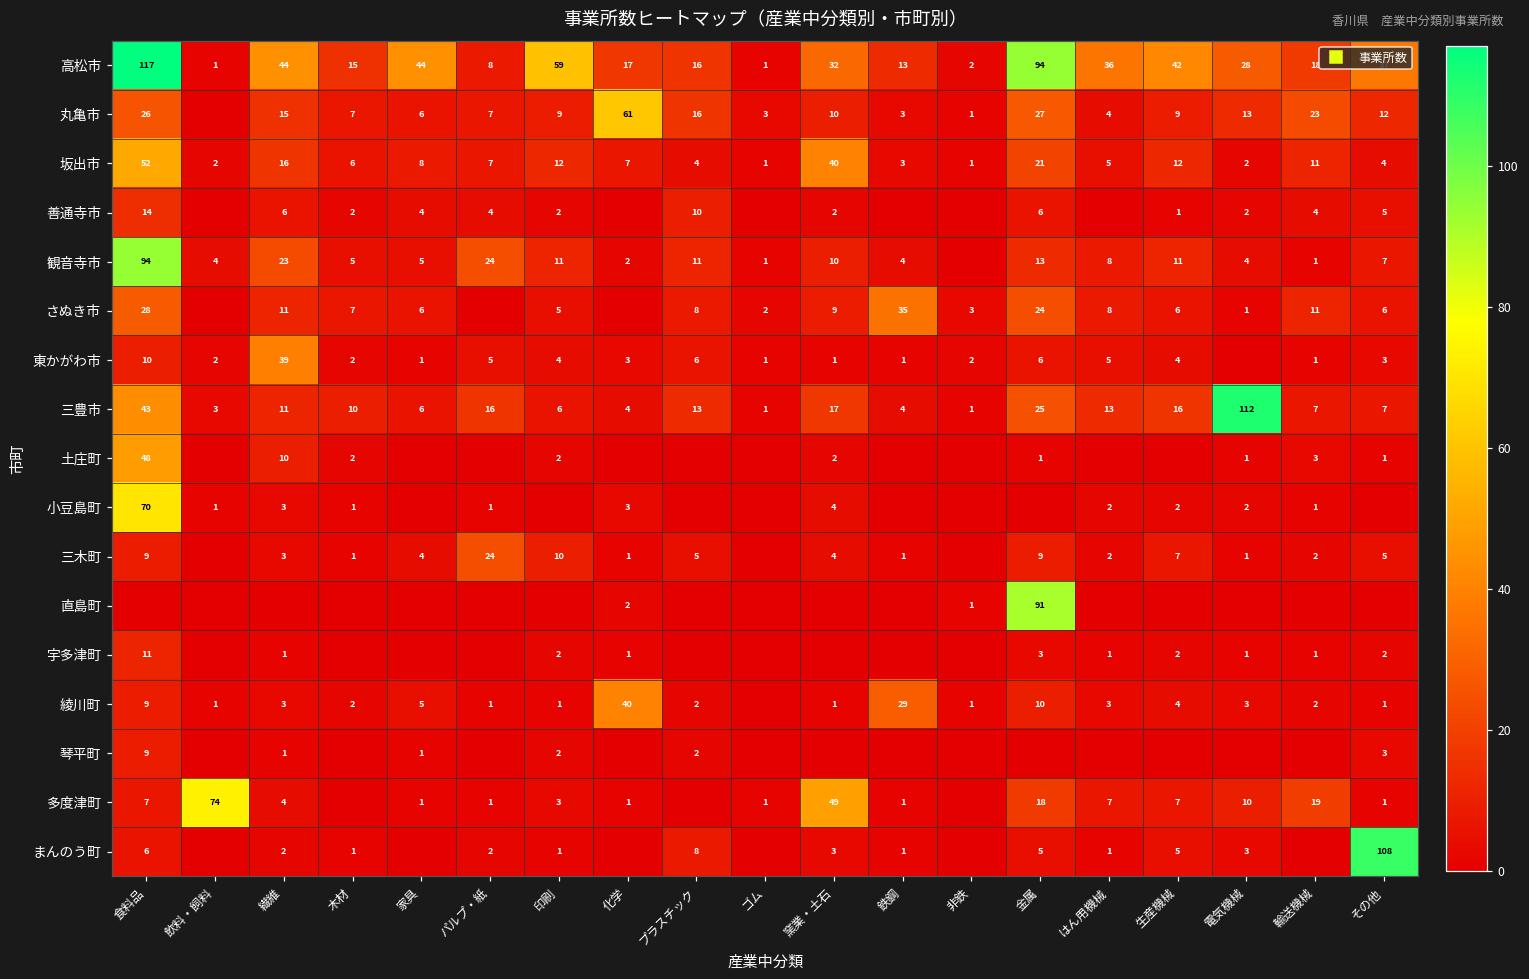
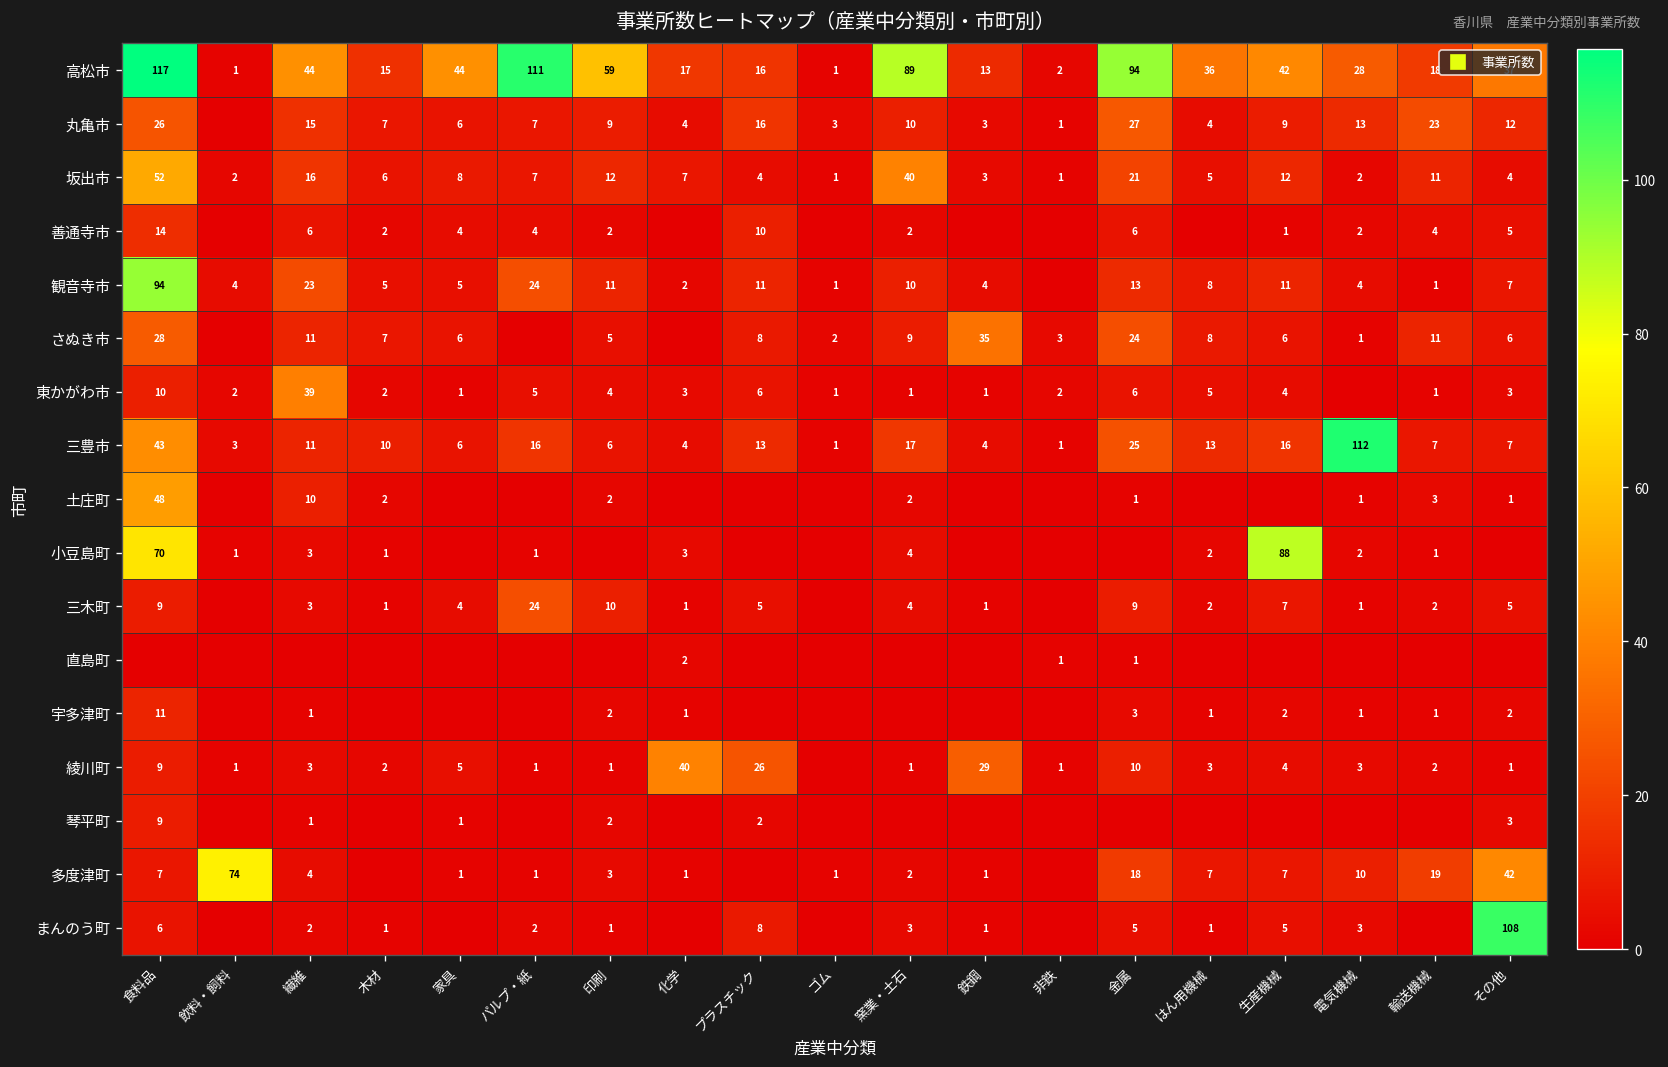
  {
    "高松市": {
      "食料品": 117,
      "飲料・飼料": 1,
      "繊維": 44,
      "木材": 15,
      "家具": 44,
-     "パルプ・紙": 8,
+     "パルプ・紙": 111,
      "印刷": 59,
      "化学": 17,
      "プラスチック": 16,
      "ゴム": 1,
-     "窯業・土石": 32,
+     "窯業・土石": 89,
      "鉄鋼": 13,
      "非鉄": 2,
      "金属": 94,
      "はん用機械": 36,
      "生産機械": 42,
      "電気機械": 28
    },
    "丸亀市": {
      "食料品": 26,
      "繊維": 15,
      "木材": 7,
      "家具": 6,
      "パルプ・紙": 7,
      "印刷": 9,
-     "化学": 61,
+     "化学": 4,
      "プラスチック": 16,
      "ゴム": 3,
      "窯業・土石": 10,
      "鉄鋼": 3,
      "非鉄": 1,
      "金属": 27,
      "はん用機械": 4,
      "生産機械": 9,
      "電気機械": 13,
      "輸送機械": 23,
      "その他": 12
    },
    "小豆島町": {
      "食料品": 70,
      "飲料・飼料": 1,
      "繊維": 3,
      "木材": 1,
      "パルプ・紙": 1,
      "化学": 3,
      "窯業・土石": 4,
      "はん用機械": 2,
-     "生産機械": 2,
+     "生産機械": 88,
      "電気機械": 2,
      "輸送機械": 1
    },
    "直島町": {
      "化学": 2,
      "非鉄": 1,
-     "金属": 91
+     "金属": 1
    },
    "綾川町": {
      "食料品": 9,
      "飲料・飼料": 1,
      "繊維": 3,
      "木材": 2,
      "家具": 5,
      "パルプ・紙": 1,
      "印刷": 1,
      "化学": 40,
-     "プラスチック": 2,
+     "プラスチック": 26,
      "窯業・土石": 1,
      "鉄鋼": 29,
      "非鉄": 1,
      "金属": 10,
      "はん用機械": 3,
      "生産機械": 4,
      "電気機械": 3,
      "輸送機械": 2,
      "その他": 1
    },
    "多度津町": {
      "食料品": 7,
      "飲料・飼料": 74,
      "繊維": 4,
      "家具": 1,
      "パルプ・紙": 1,
      "印刷": 3,
      "化学": 1,
      "ゴム": 1,
-     "窯業・土石": 49,
+     "窯業・土石": 2,
      "鉄鋼": 1,
      "金属": 18,
      "はん用機械": 7,
      "生産機械": 7,
      "電気機械": 10,
      "輸送機械": 19,
-     "その他": 1
+     "その他": 42
    }
  }
